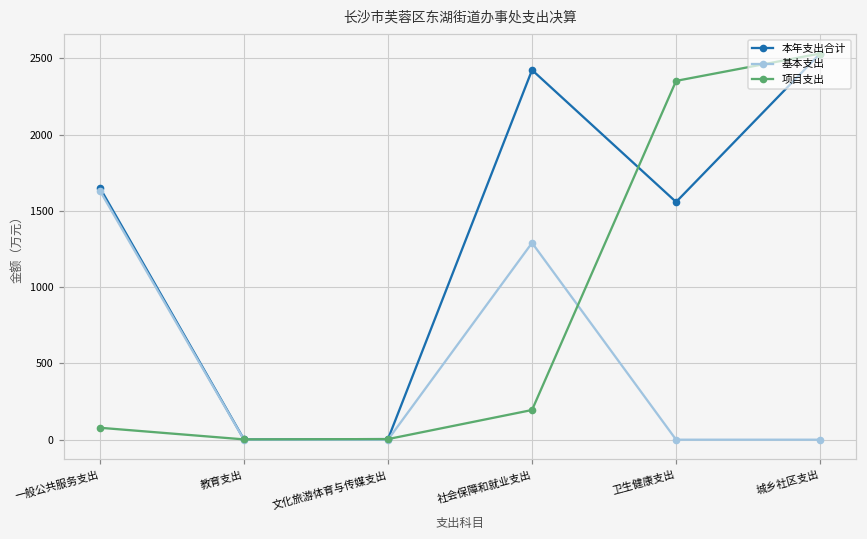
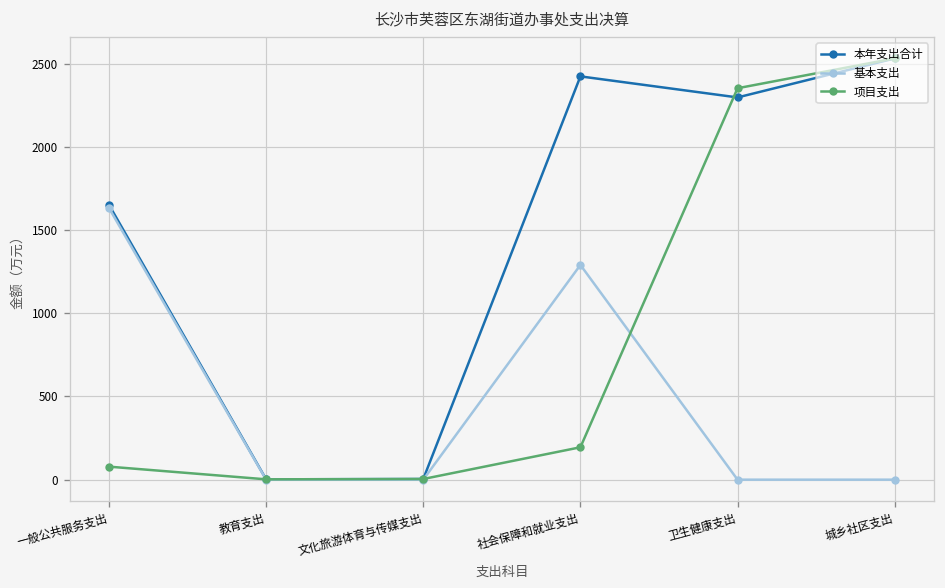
  {
    "本年支出合计": {
      "一般公共服务支出": 1650,
      "社会保障和就业支出": 2420,
-     "卫生健康支出": 1560
+     "卫生健康支出": 2300
    },
    "基本支出": {
      "一般公共服务支出": 1630,
      "社会保障和就业支出": 1290,
      "卫生健康支出": 0,
      "城乡社区支出": 0
    },
    "项目支出": {
      "一般公共服务支出": 80,
      "社会保障和就业支出": 190,
      "卫生健康支出": 2350
    }
  }
